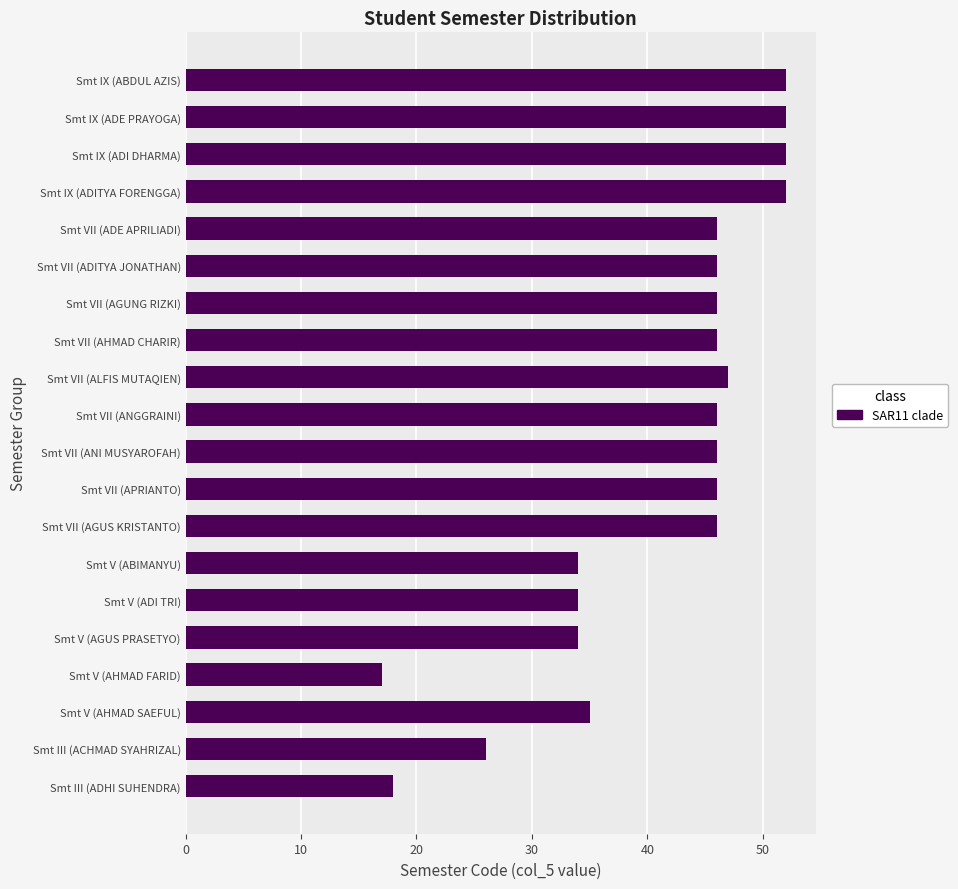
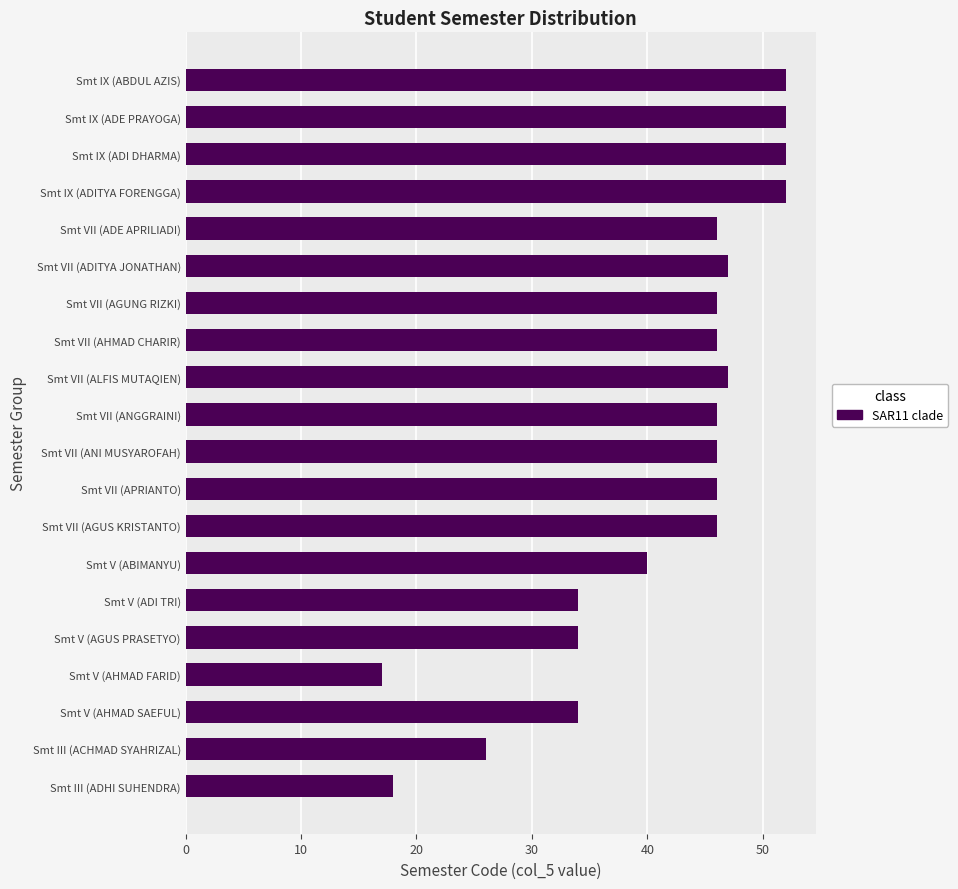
  {
    "Smt IX (ABDUL AZIS)": 52,
    "Smt IX (ADE PRAYOGA)": 52,
    "Smt IX (ADI DHARMA)": 52,
    "Smt IX (ADITYA FORENGGA)": 52,
    "Smt VII (ADE APRILIADI)": 46,
-   "Smt VII (ADITYA JONATHAN)": 46,
+   "Smt VII (ADITYA JONATHAN)": 47,
    "Smt VII (AGUNG RIZKI)": 46,
    "Smt VII (AHMAD CHARIR)": 46,
    "Smt VII (ALFIS MUTAQIEN)": 47,
    "Smt VII (ANGGRAINI)": 46,
    "Smt VII (ANI MUSYAROFAH)": 46,
    "Smt VII (APRIANTO)": 46,
    "Smt VII (AGUS KRISTANTO)": 46,
-   "Smt V (ABIMANYU)": 34,
+   "Smt V (ABIMANYU)": 40,
    "Smt V (ADI TRI)": 34,
    "Smt V (AGUS PRASETYO)": 34,
    "Smt V (AHMAD FARID)": 17,
-   "Smt V (AHMAD SAEFUL)": 35,
+   "Smt V (AHMAD SAEFUL)": 34,
    "Smt III (ACHMAD SYAHRIZAL)": 26,
    "Smt III (ADHI SUHENDRA)": 18
  }
